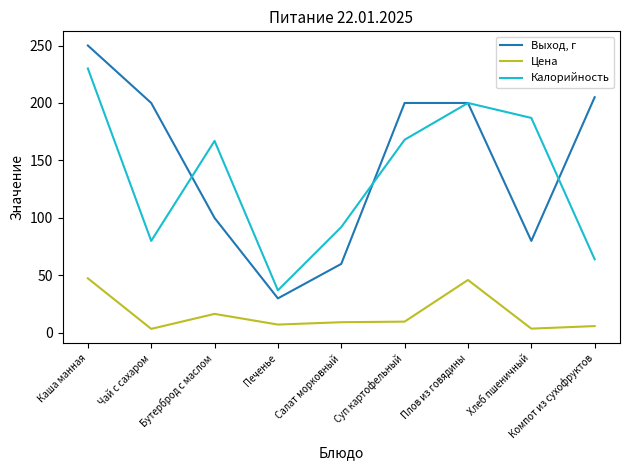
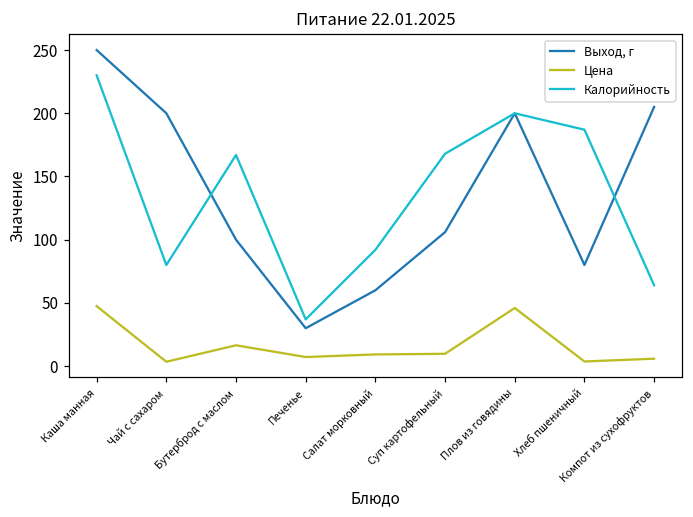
  {
    "Выход, г": {
      "Каша манная": 250,
      "Чай с сахаром": 200,
      "Бутерброд с маслом": 100,
      "Печенье": 30,
      "Салат морковный": 60,
-     "Суп картофельный": 200,
+     "Суп картофельный": 106,
      "Хлеб пшеничный": 80,
      "Компот из сухофруктов": 205
    },
    "Цена": {
      "Каша манная": 47,
      "Чай с сахаром": 3,
      "Бутерброд с маслом": 17,
      "Печенье": 7,
      "Салат морковный": 9,
      "Суп картофельный": 10,
      "Плов из говядины": 46,
      "Хлеб пшеничный": 4,
      "Компот из сухофруктов": 6
    },
    "Калорийность": {
      "Каша манная": 230,
      "Чай с сахаром": 80,
      "Бутерброд с маслом": 167,
      "Печенье": 37,
      "Салат морковный": 92,
      "Суп картофельный": 168,
      "Хлеб пшеничный": 187,
      "Компот из сухофруктов": 64
    }
  }
